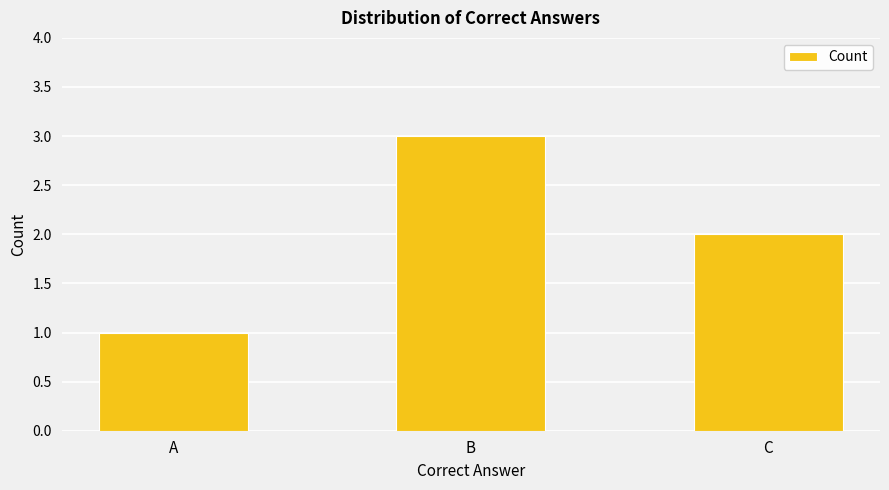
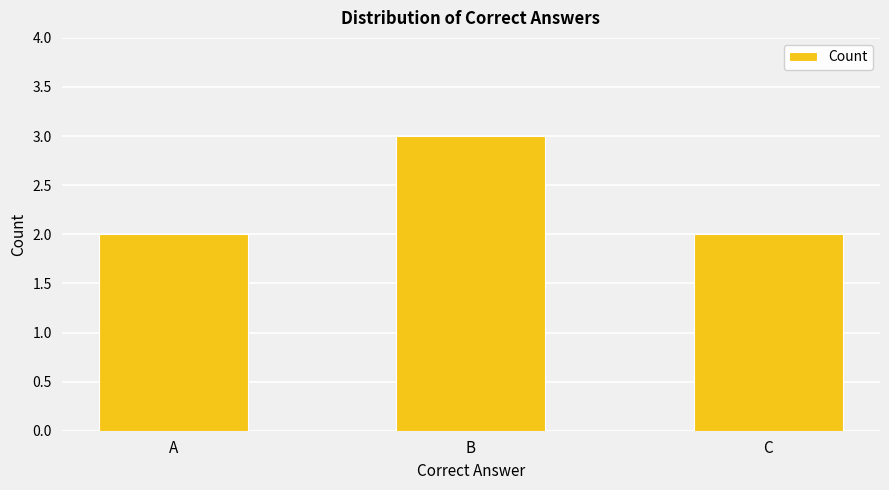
  {
-   "A": 1,
+   "A": 2,
    "B": 3,
    "C": 2
  }
